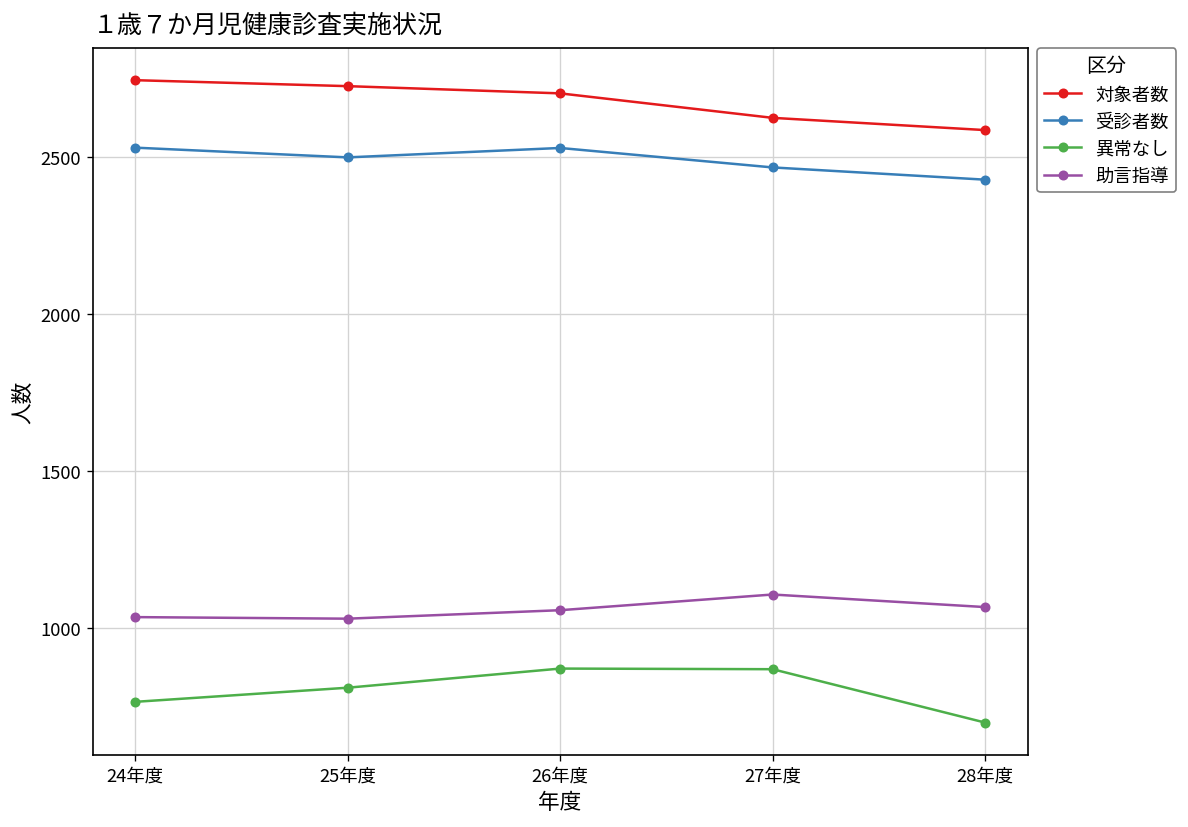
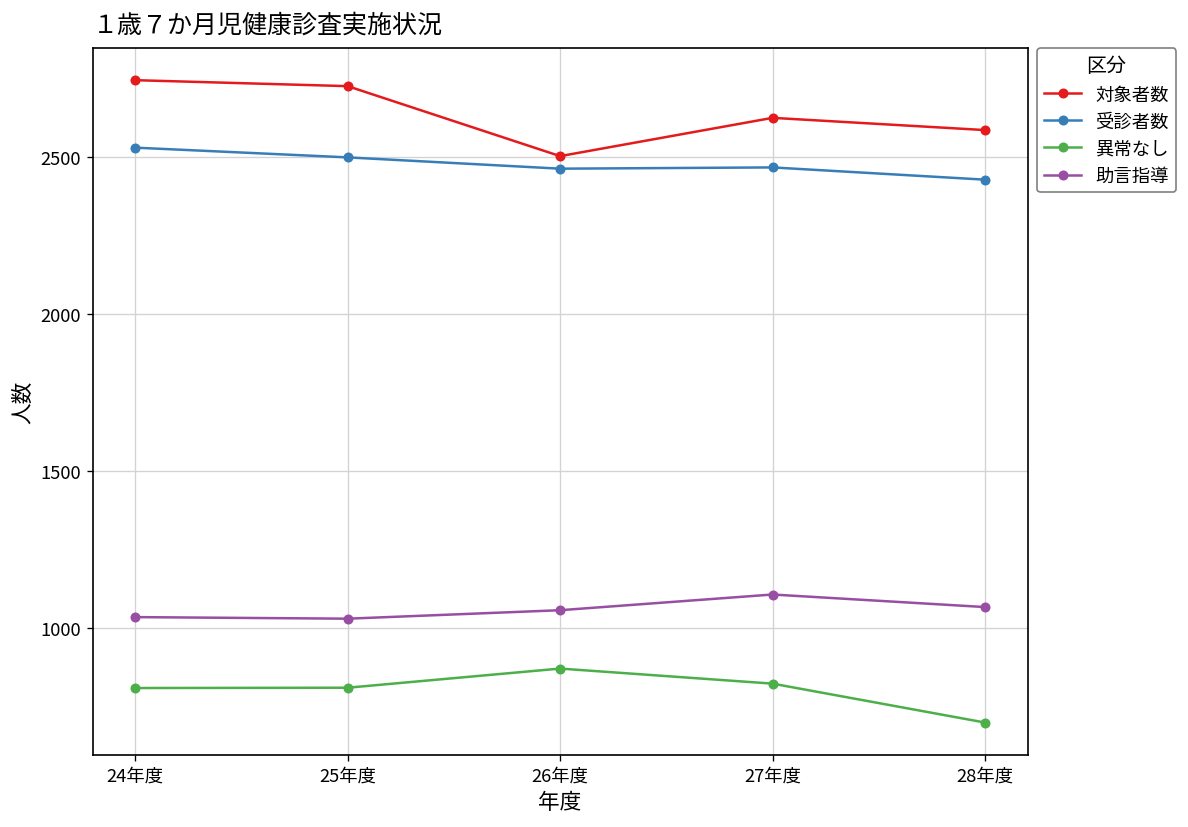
  {
    "対象者数": {
      "24年度": 2750,
      "25年度": 2730,
-     "26年度": 2700,
+     "26年度": 2500,
      "27年度": 2630,
      "28年度": 2590
    },
    "受診者数": {
      "24年度": 2530,
      "25年度": 2500,
-     "26年度": 2530,
+     "26年度": 2460,
      "27年度": 2470,
      "28年度": 2430
    },
    "異常なし": {
-     "24年度": 770,
+     "24年度": 810,
      "25年度": 810,
      "26年度": 870,
-     "27年度": 870,
+     "27年度": 820,
      "28年度": 700
    },
    "助言指導": {
      "24年度": 1040,
      "25年度": 1030,
      "26年度": 1060,
      "27年度": 1110,
      "28年度": 1070
    }
  }
